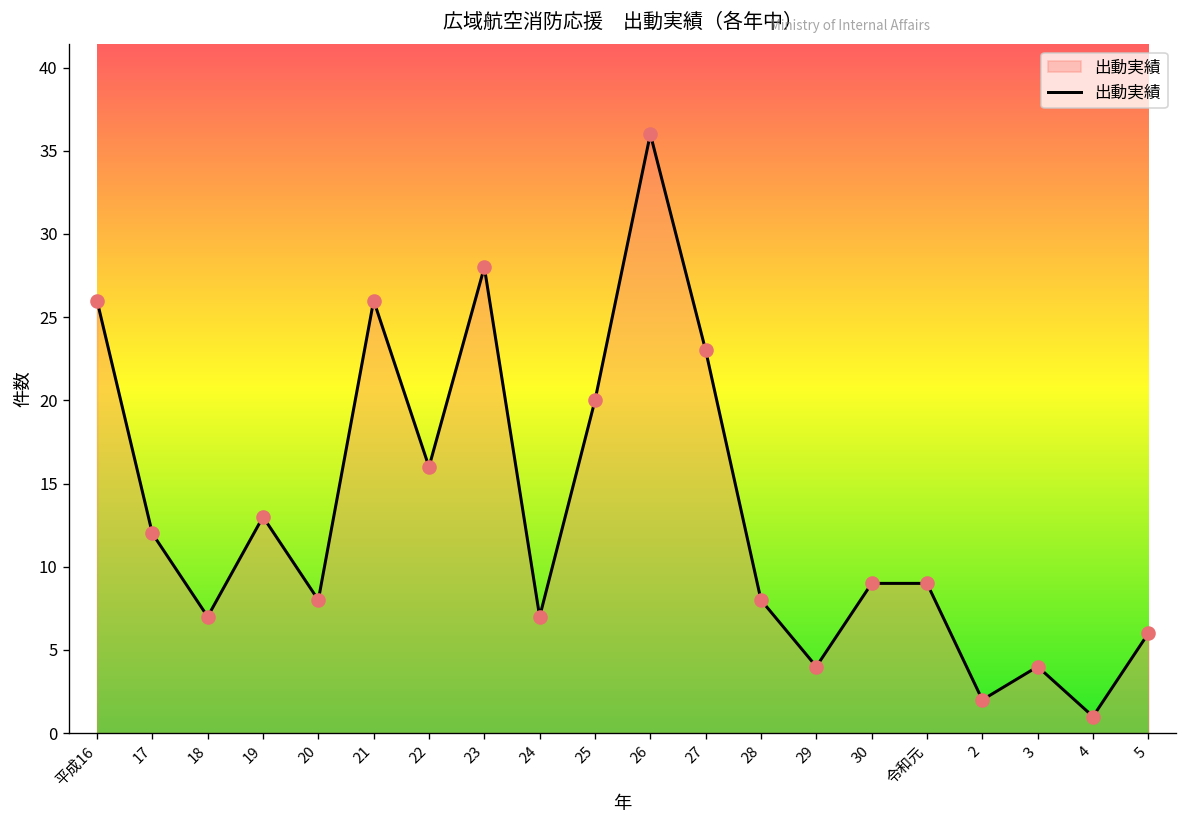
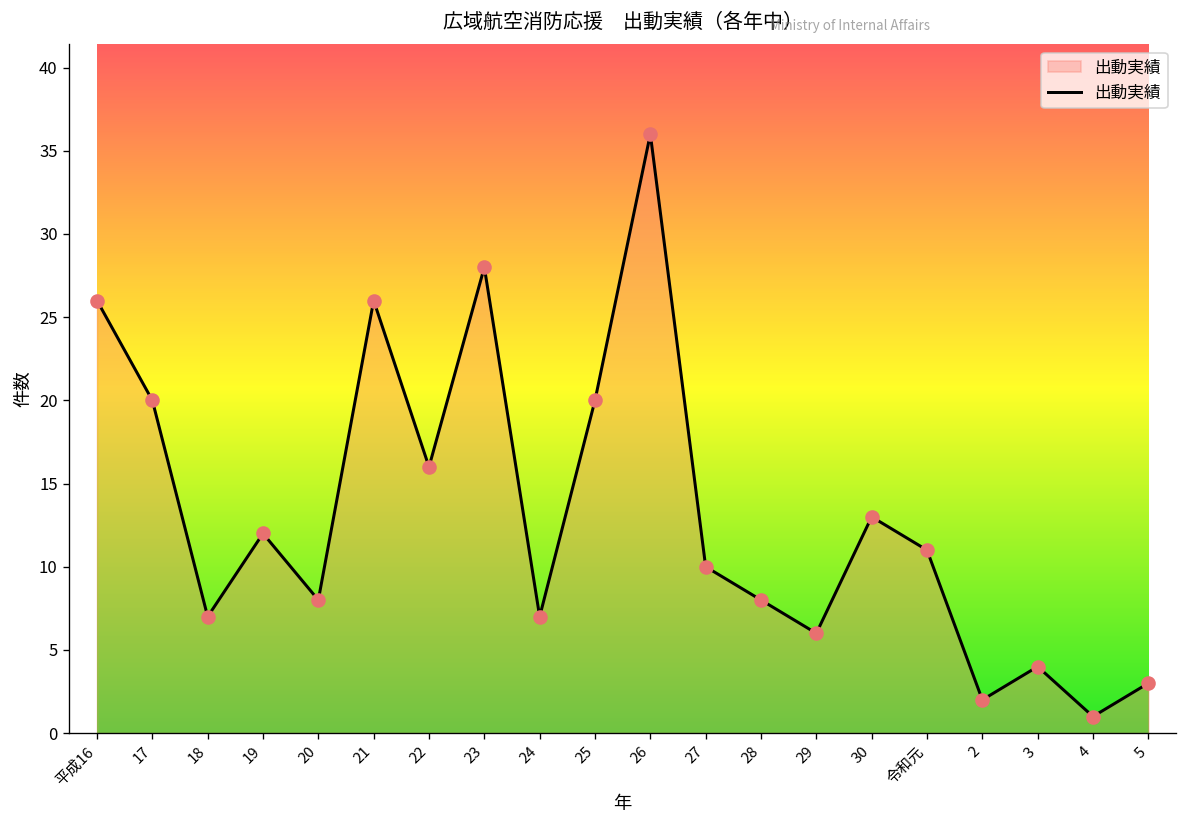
  {
    "平成16": 26,
-   "17": 12,
+   "17": 20,
    "18": 7,
-   "19": 13,
+   "19": 12,
    "20": 8,
    "21": 26,
    "22": 16,
    "23": 28,
    "24": 7,
    "25": 20,
    "26": 36,
-   "27": 23,
+   "27": 10,
    "28": 8,
-   "29": 4,
-   "30": 9,
-   "令和元": 9,
+   "29": 6,
+   "30": 13,
+   "令和元": 11,
    "2": 2,
    "3": 4,
    "4": 1,
-   "5": 6
+   "5": 3
  }
